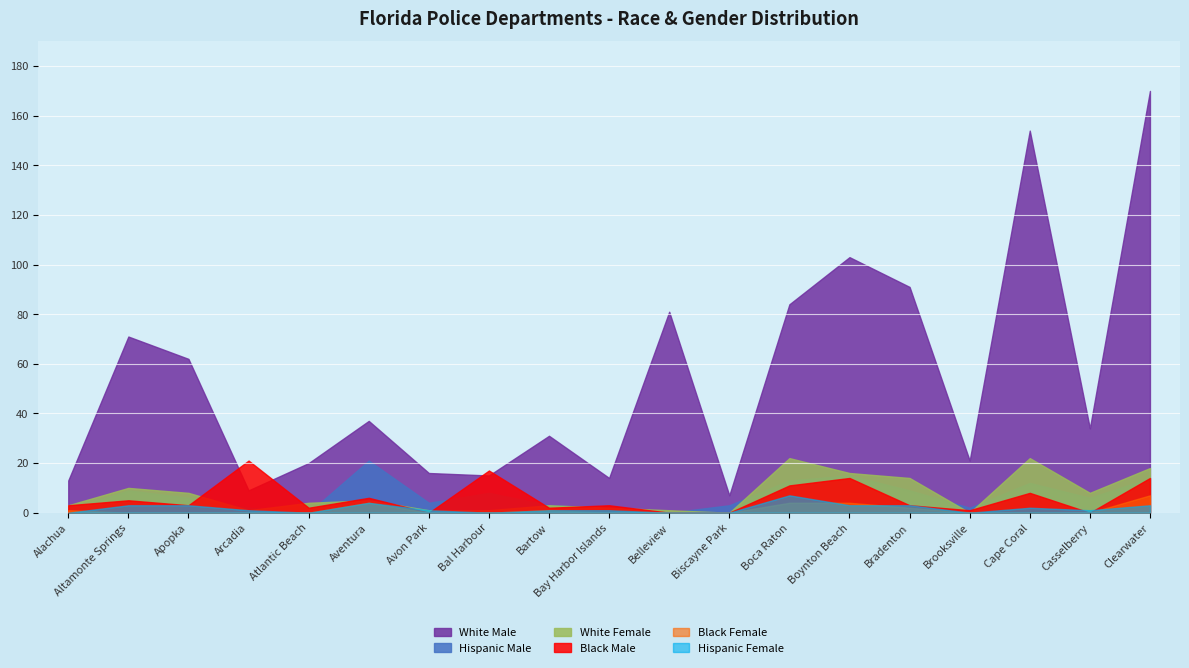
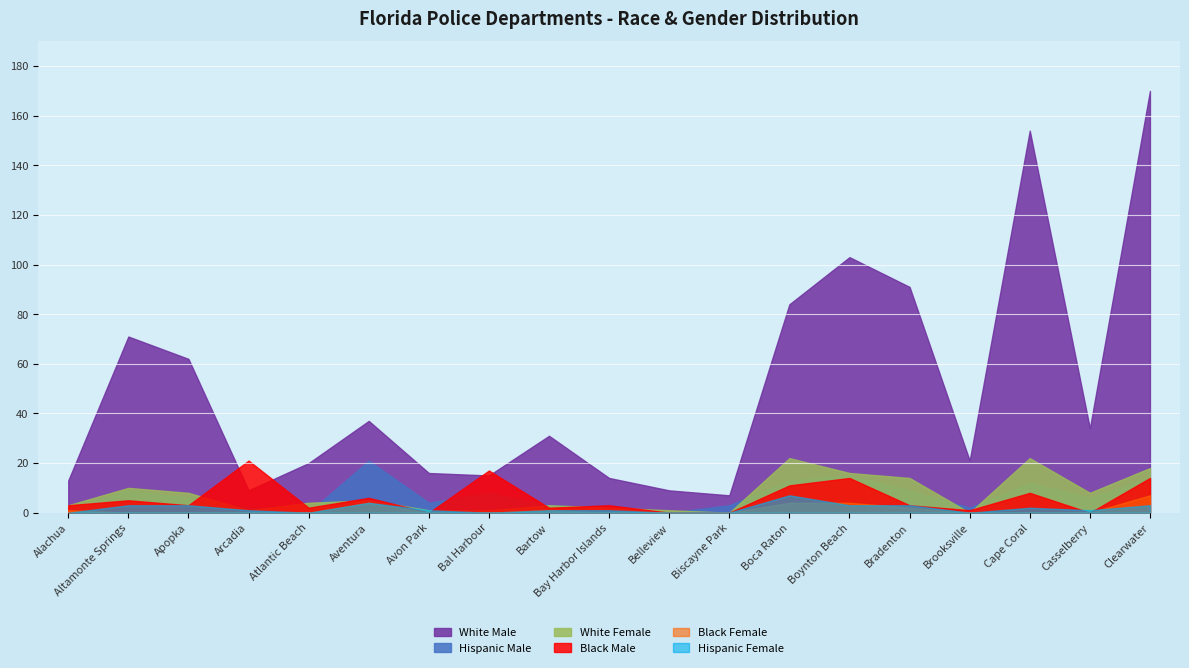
  {
    "White Male": {
      "Alachua": 13,
      "Altamonte Springs": 71,
      "Apopka": 62,
      "Arcadia": 9,
      "Atlantic Beach": 20,
      "Aventura": 37,
      "Avon Park": 16,
      "Bal Harbour": 15,
      "Bartow": 31,
      "Bay Harbor Islands": 14,
-     "Belleview": 81,
+     "Belleview": 9,
      "Biscayne Park": 7,
      "Boca Raton": 84,
      "Boynton Beach": 103,
      "Bradenton": 91,
      "Brooksville": 21,
      "Cape Coral": 154,
      "Casselberry": 34,
      "Clearwater": 170
    },
    "Hispanic Male": {
      "Apopka": 6,
      "Aventura": 21,
      "Avon Park": 4,
      "Bal Harbour": 8,
      "Biscayne Park": 3,
      "Boca Raton": 13,
      "Bradenton": 9,
      "Cape Coral": 12,
      "Casselberry": 6
    },
    "White Female": {
      "Apopka": 8,
      "Atlantic Beach": 4,
      "Boca Raton": 22,
      "Bradenton": 14,
      "Cape Coral": 22,
      "Casselberry": 8,
      "Clearwater": 18
    },
    "Black Male": {
      "Altamonte Springs": 5,
      "Arcadia": 21,
      "Atlantic Beach": 2,
      "Bal Harbour": 17,
      "Boca Raton": 11,
      "Cape Coral": 8
    },
    "Black Female": {
      "Altamonte Springs": 0,
      "Apopka": 0,
      "Boca Raton": 4,
      "Cape Coral": 0,
      "Clearwater": 7
    },
    "Hispanic Female": {
      "Altamonte Springs": 3,
      "Boca Raton": 7,
      "Cape Coral": 2,
      "Clearwater": 3
    }
  }
